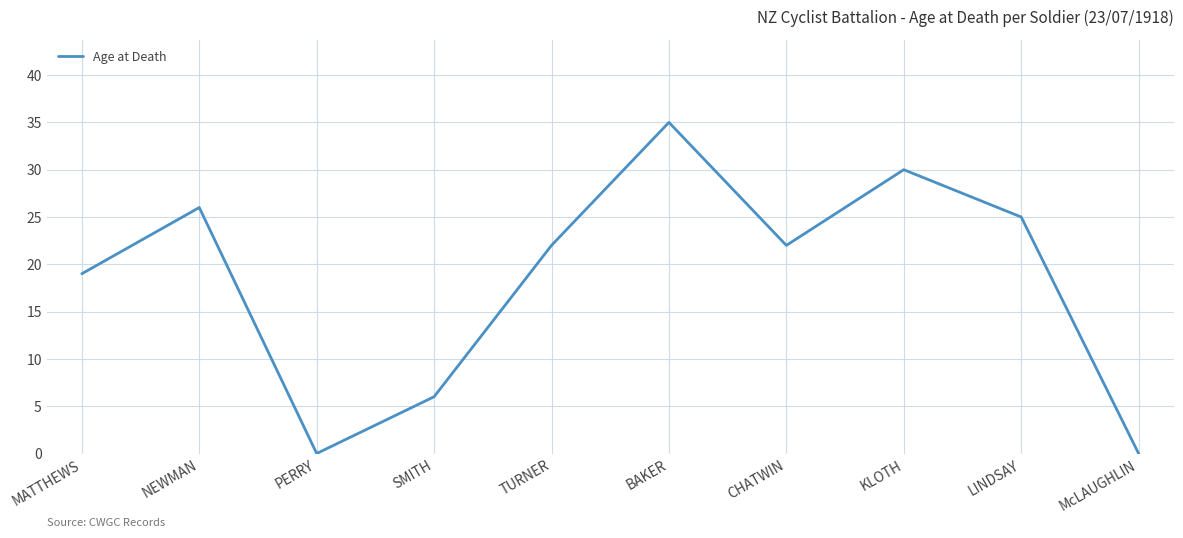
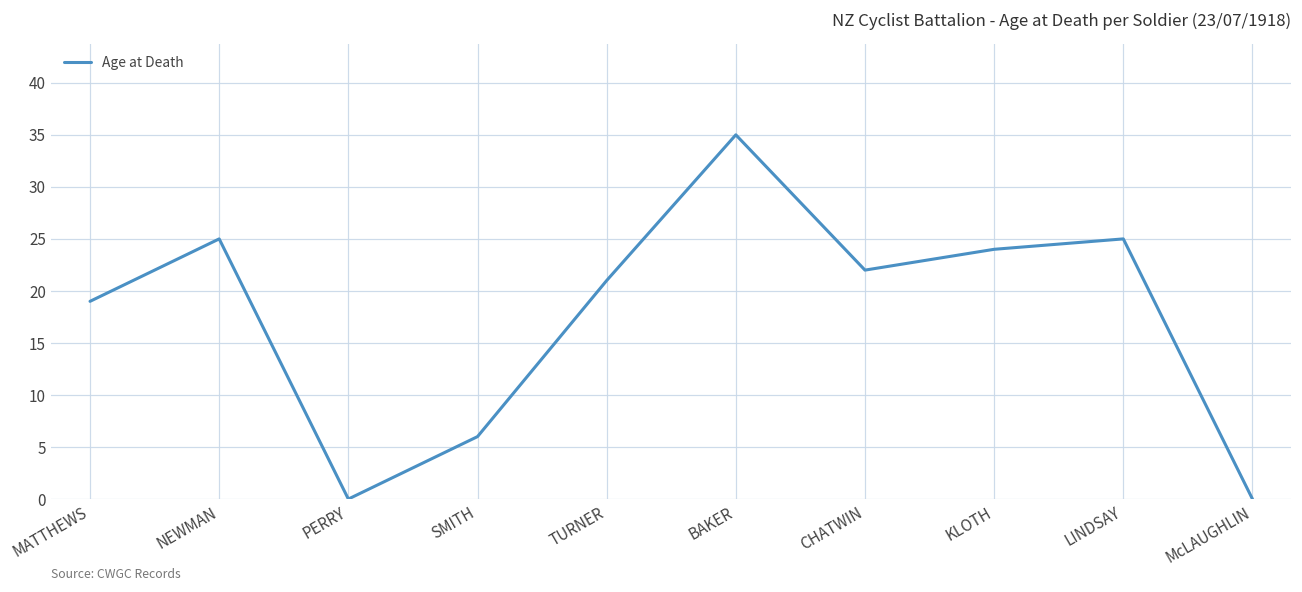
  {
    "MATTHEWS": 19,
-   "NEWMAN": 26,
+   "NEWMAN": 25,
    "PERRY": 0,
    "SMITH": 6,
-   "TURNER": 22,
+   "TURNER": 21,
    "BAKER": 35,
    "CHATWIN": 22,
-   "KLOTH": 30,
+   "KLOTH": 24,
    "LINDSAY": 25,
    "McLAUGHLIN": 0
  }
